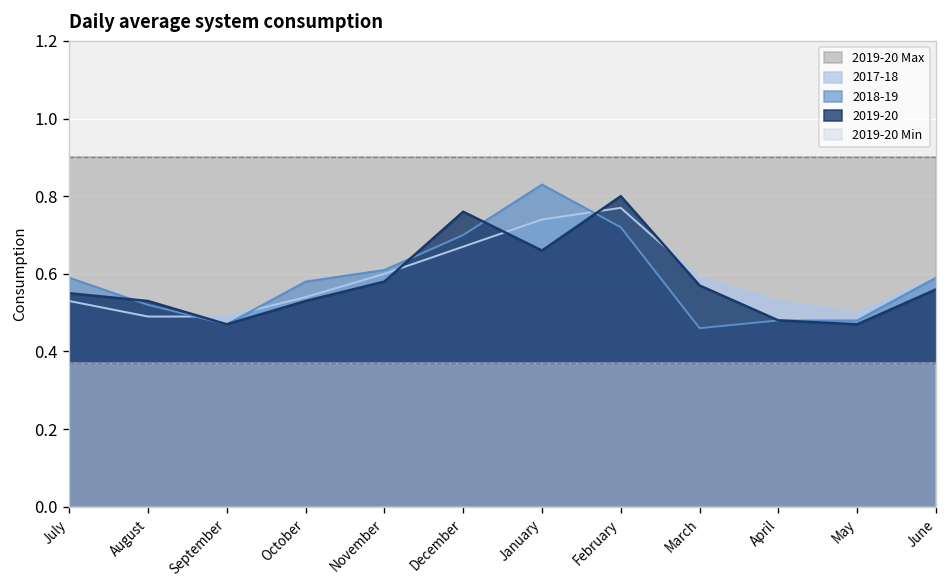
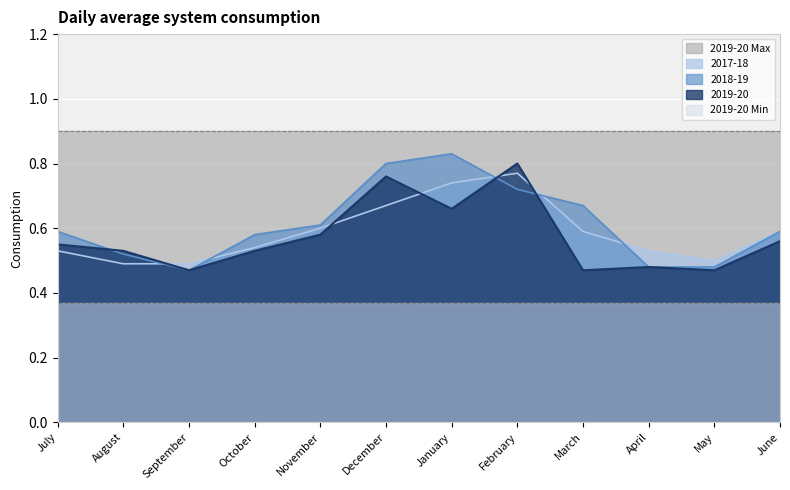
  {
    "2018-19": {
      "July": 0.59,
      "August": 0.52,
      "October": 0.58,
      "November": 0.61,
-     "December": 0.7,
+     "December": 0.8,
      "January": 0.83,
      "February": 0.72,
-     "March": 0.46,
+     "March": 0.67,
      "May": 0.48
    },
    "2019-20": {
      "July": 0.55,
      "August": 0.53,
      "October": 0.53,
      "November": 0.58,
      "December": 0.76,
      "January": 0.66,
      "February": 0.80,
-     "March": 0.57,
+     "March": 0.47,
      "May": 0.47,
      "June": 0.56
    },
    "2019-20 Max": {
      "July": 0.90,
      "August": 0.90,
      "September": 0.90,
      "October": 0.90,
      "November": 0.90,
      "December": 0.90,
      "January": 0.90,
      "February": 0.90,
      "March": 0.90,
      "April": 0.90,
      "May": 0.90,
      "June": 0.90
    }
  }
